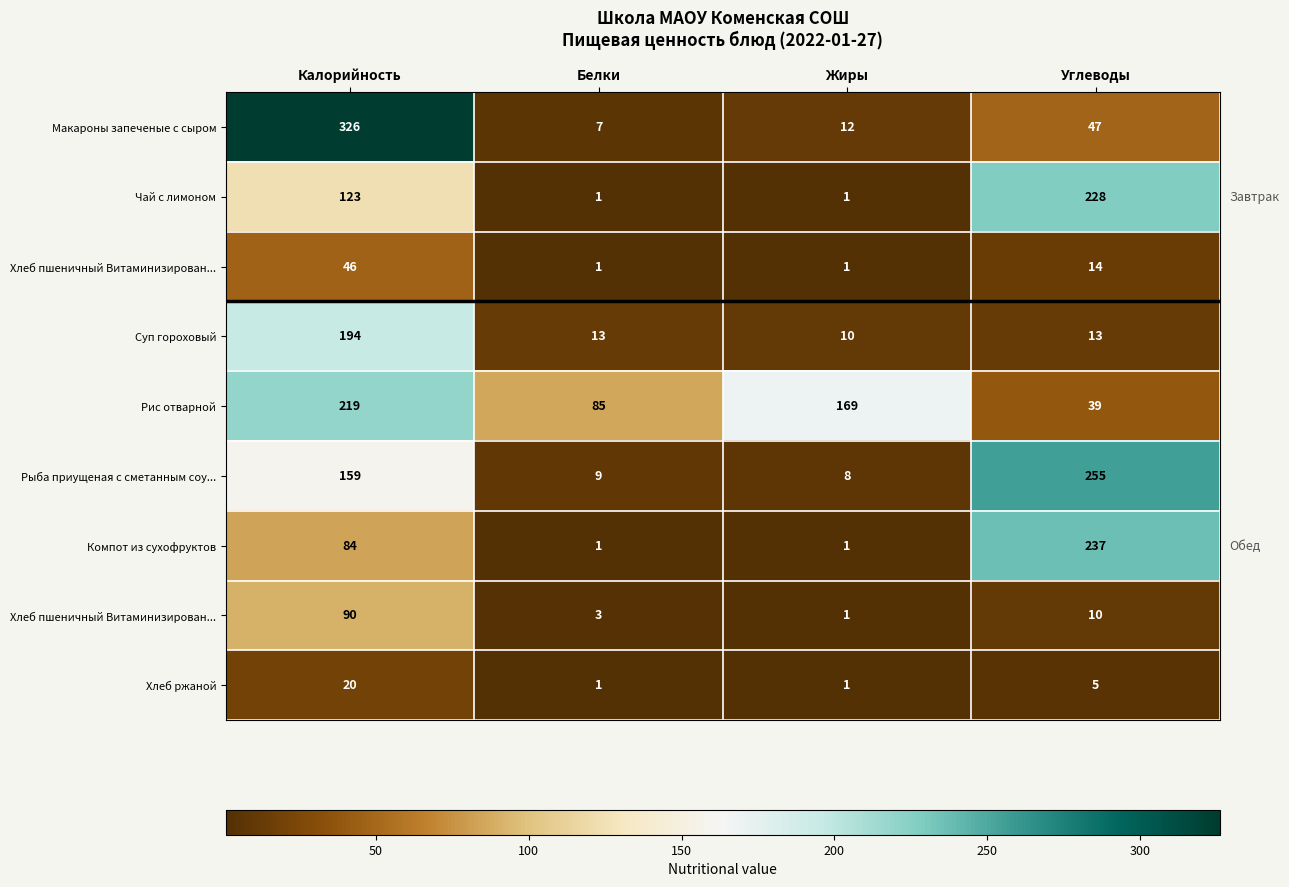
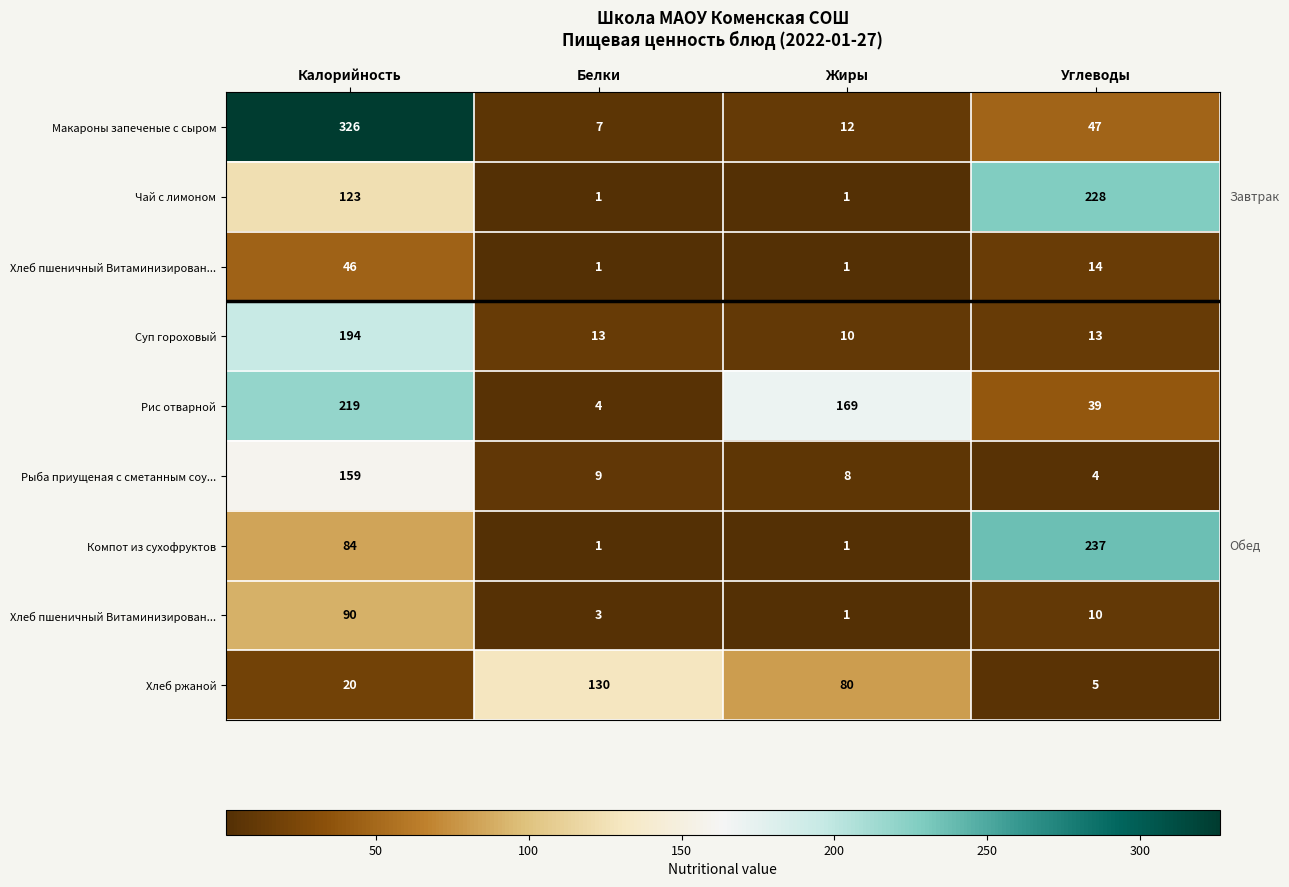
  {
    "Макароны запеченые с сыром": {
      "Калорийность": 326,
      "Белки": 7,
      "Жиры": 12,
      "Углеводы": 47
    },
    "Чай с лимоном": {
      "Калорийность": 123,
      "Белки": 1,
      "Жиры": 1,
      "Углеводы": 228
    },
    "Суп гороховый": {
      "Калорийность": 194,
      "Белки": 13,
      "Жиры": 10,
      "Углеводы": 13
    },
    "Рис отварной": {
      "Калорийность": 219,
-     "Белки": 85,
+     "Белки": 4,
      "Жиры": 169,
      "Углеводы": 39
    },
    "Рыба приущеная с сметанным соу...": {
      "Калорийность": 159,
      "Белки": 9,
      "Жиры": 8,
-     "Углеводы": 255
+     "Углеводы": 4
    },
    "Компот из сухофруктов": {
      "Калорийность": 84,
      "Белки": 1,
      "Жиры": 1,
      "Углеводы": 237
    },
    "Хлеб ржаной": {
      "Калорийность": 20,
-     "Белки": 1,
-     "Жиры": 1,
+     "Белки": 130,
+     "Жиры": 80,
      "Углеводы": 5
    }
  }
